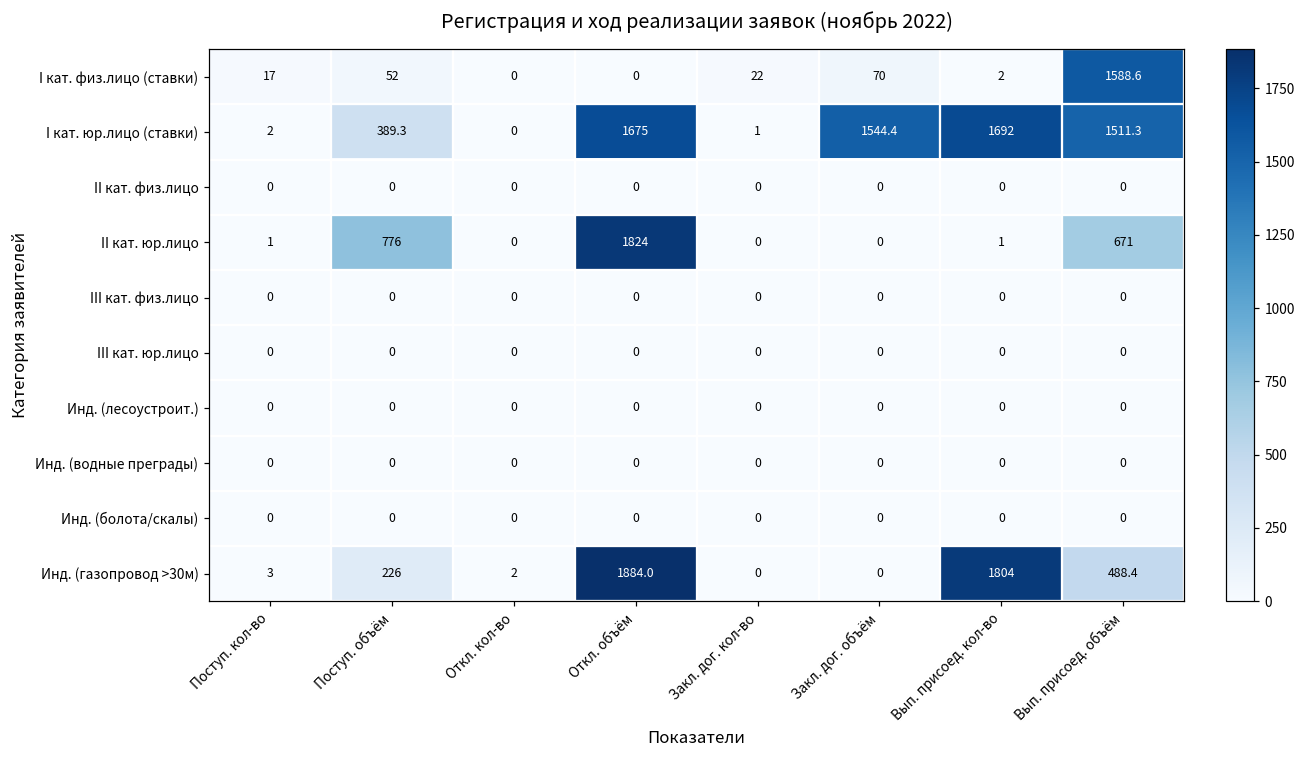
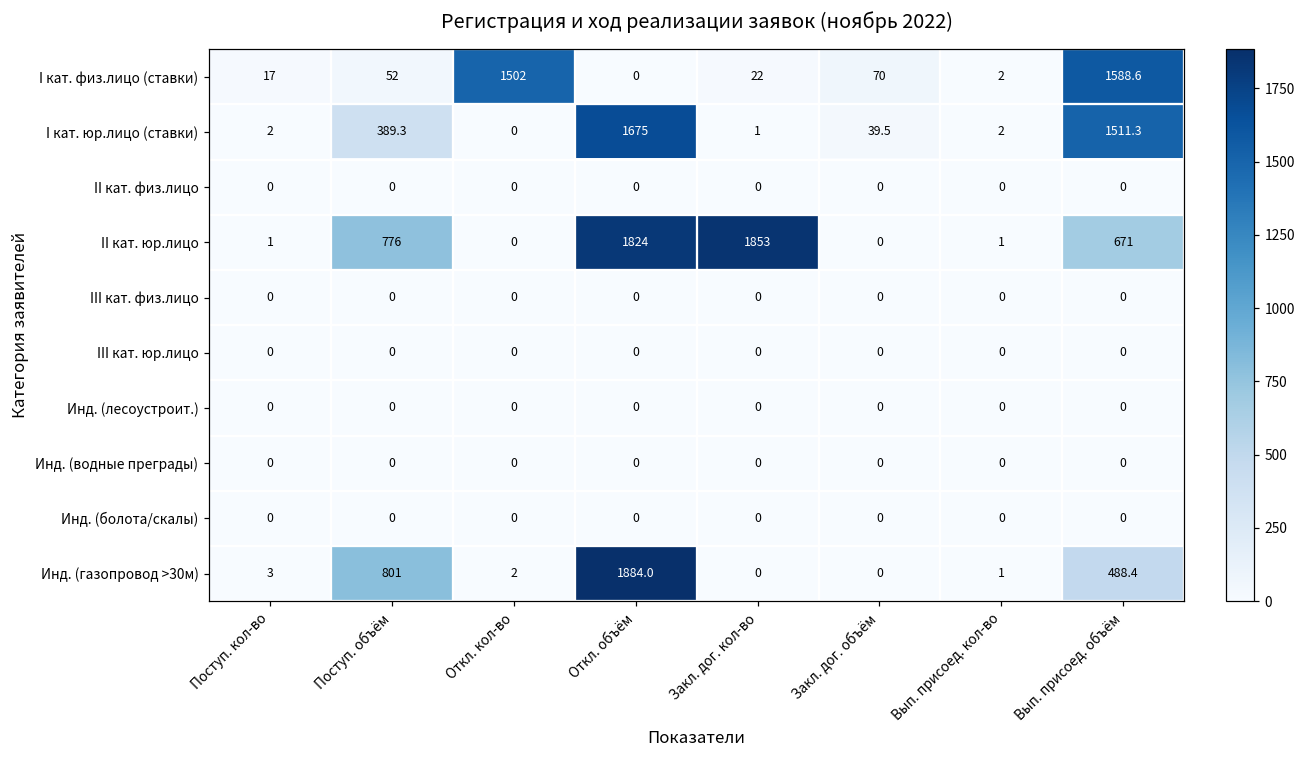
  {
    "I кат. физ.лицо (ставки)": {
      "Поступ. кол-во": 17,
      "Поступ. объём": 52,
-     "Откл. кол-во": 0,
+     "Откл. кол-во": 1502,
      "Откл. объём": 0,
      "Закл. дог. кол-во": 22,
      "Закл. дог. объём": 70,
      "Вып. присоед. кол-во": 2,
      "Вып. присоед. объём": 1588.6
    },
    "I кат. юр.лицо (ставки)": {
      "Поступ. кол-во": 2,
      "Поступ. объём": 389.3,
      "Откл. кол-во": 0,
      "Откл. объём": 1675,
      "Закл. дог. кол-во": 1,
-     "Закл. дог. объём": 1544.4,
-     "Вып. присоед. кол-во": 1692,
+     "Закл. дог. объём": 39.5,
+     "Вып. присоед. кол-во": 2,
      "Вып. присоед. объём": 1511.3
    },
    "II кат. физ.лицо": {
      "Поступ. кол-во": 0,
      "Поступ. объём": 0,
      "Откл. кол-во": 0,
      "Откл. объём": 0,
      "Закл. дог. кол-во": 0,
      "Закл. дог. объём": 0,
      "Вып. присоед. кол-во": 0,
      "Вып. присоед. объём": 0
    },
    "II кат. юр.лицо": {
      "Поступ. кол-во": 1,
      "Поступ. объём": 776,
      "Откл. кол-во": 0,
      "Откл. объём": 1824,
-     "Закл. дог. кол-во": 0,
+     "Закл. дог. кол-во": 1853,
      "Закл. дог. объём": 0,
      "Вып. присоед. кол-во": 1,
      "Вып. присоед. объём": 671
    },
    "III кат. физ.лицо": {
      "Поступ. кол-во": 0,
      "Поступ. объём": 0,
      "Откл. кол-во": 0,
      "Откл. объём": 0,
      "Закл. дог. кол-во": 0,
      "Закл. дог. объём": 0,
      "Вып. присоед. кол-во": 0,
      "Вып. присоед. объём": 0
    },
    "III кат. юр.лицо": {
      "Поступ. кол-во": 0,
      "Поступ. объём": 0,
      "Откл. кол-во": 0,
      "Откл. объём": 0,
      "Закл. дог. кол-во": 0,
      "Закл. дог. объём": 0,
      "Вып. присоед. кол-во": 0,
      "Вып. присоед. объём": 0
    },
    "Инд. (лесоустроит.)": {
      "Поступ. кол-во": 0,
      "Поступ. объём": 0,
      "Откл. кол-во": 0,
      "Откл. объём": 0,
      "Закл. дог. кол-во": 0,
      "Закл. дог. объём": 0,
      "Вып. присоед. кол-во": 0,
      "Вып. присоед. объём": 0
    },
    "Инд. (водные преграды)": {
      "Поступ. кол-во": 0,
      "Поступ. объём": 0,
      "Откл. кол-во": 0,
      "Откл. объём": 0,
      "Закл. дог. кол-во": 0,
      "Закл. дог. объём": 0,
      "Вып. присоед. кол-во": 0,
      "Вып. присоед. объём": 0
    },
    "Инд. (болота/скалы)": {
      "Поступ. кол-во": 0,
      "Поступ. объём": 0,
      "Откл. кол-во": 0,
      "Откл. объём": 0,
      "Закл. дог. кол-во": 0,
      "Закл. дог. объём": 0,
      "Вып. присоед. кол-во": 0,
      "Вып. присоед. объём": 0
    },
    "Инд. (газопровод >30м)": {
      "Поступ. кол-во": 3,
-     "Поступ. объём": 226,
+     "Поступ. объём": 801,
      "Откл. кол-во": 2,
      "Откл. объём": 1884.0,
      "Закл. дог. кол-во": 0,
      "Закл. дог. объём": 0,
-     "Вып. присоед. кол-во": 1804,
+     "Вып. присоед. кол-во": 1,
      "Вып. присоед. объём": 488.4
    }
  }
